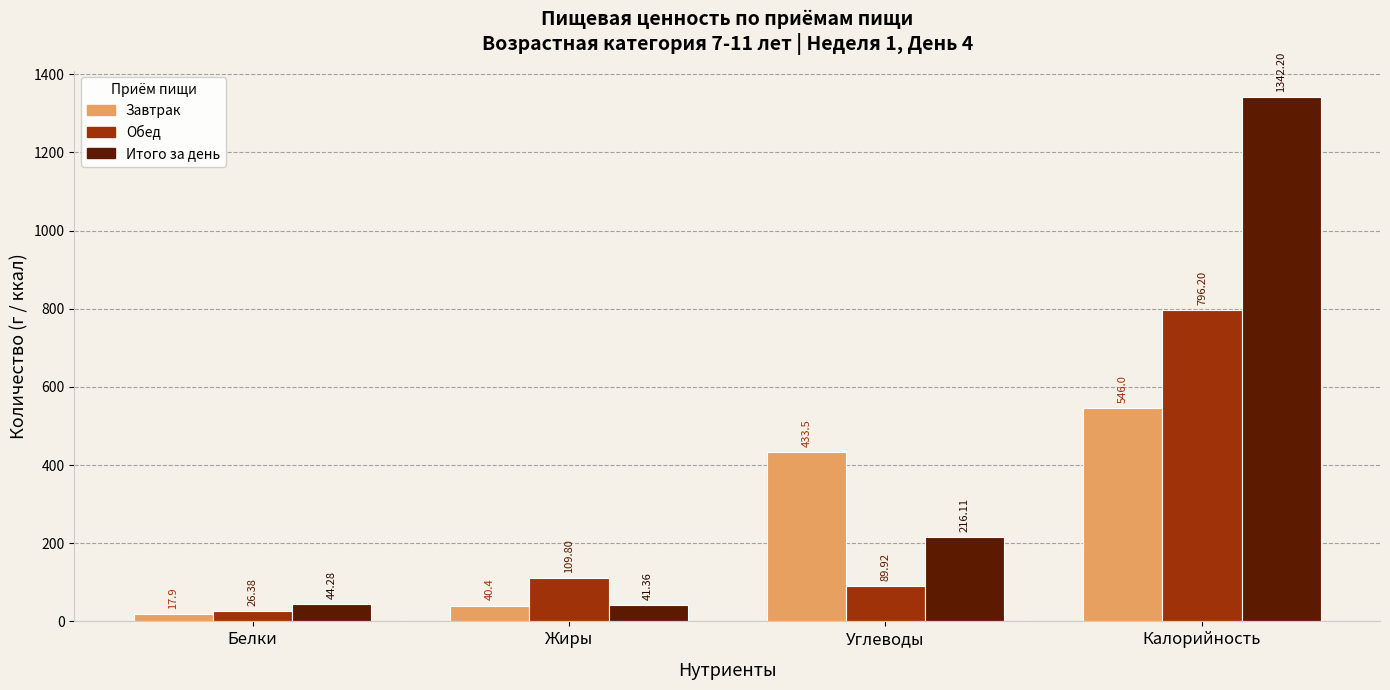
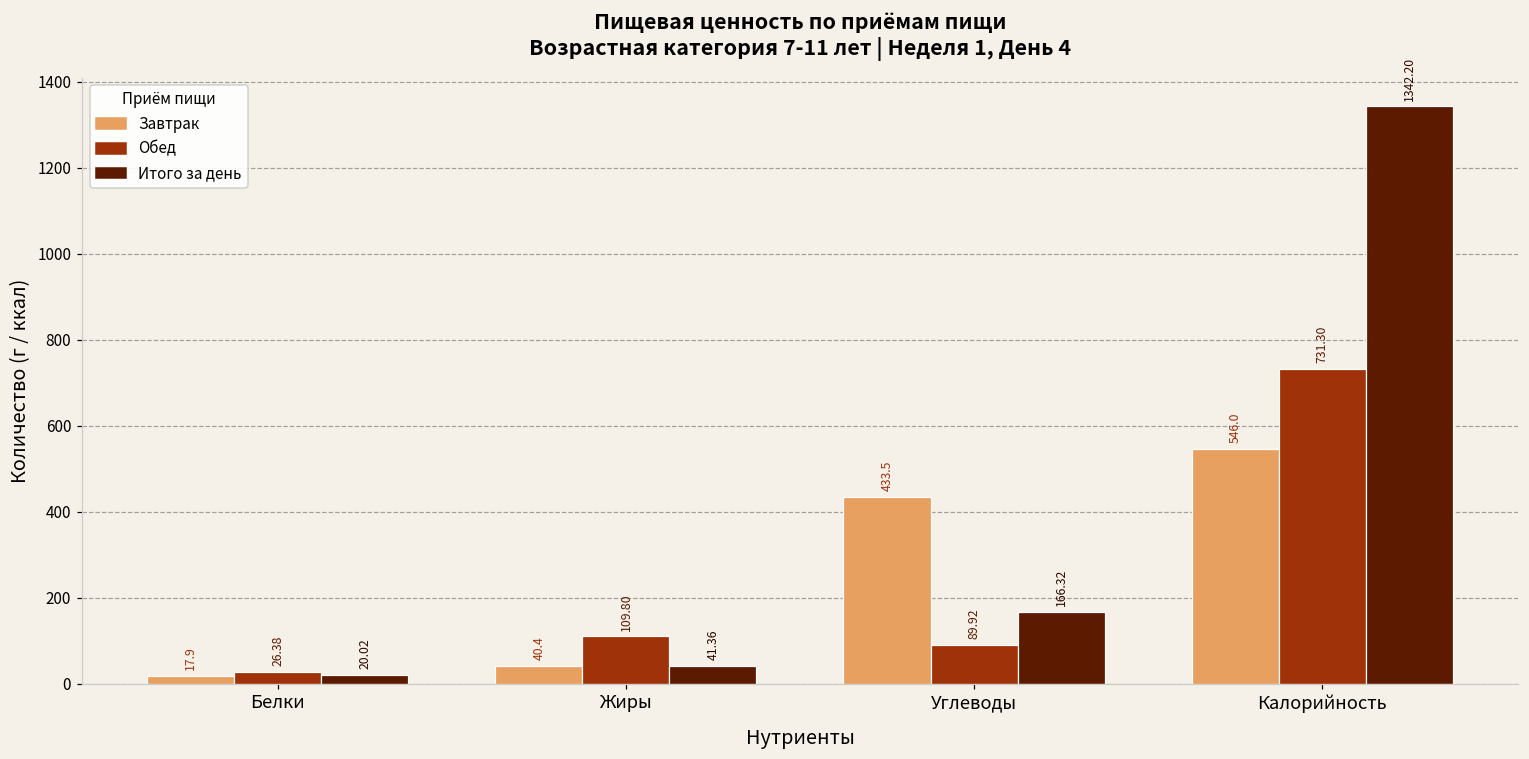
  {
    "Завтрак": {
      "Белки": 17.9,
      "Жиры": 40.4,
      "Углеводы": 433.5,
      "Калорийность": 546.0
    },
    "Обед": {
      "Белки": 26.38,
      "Жиры": 109.80,
      "Углеводы": 89.92,
-     "Калорийность": 796.20
+     "Калорийность": 731.30
    },
    "Итого за день": {
-     "Белки": 44.28,
+     "Белки": 20.02,
      "Жиры": 41.36,
-     "Углеводы": 216.11,
+     "Углеводы": 166.32,
      "Калорийность": 1342.20
    }
  }
